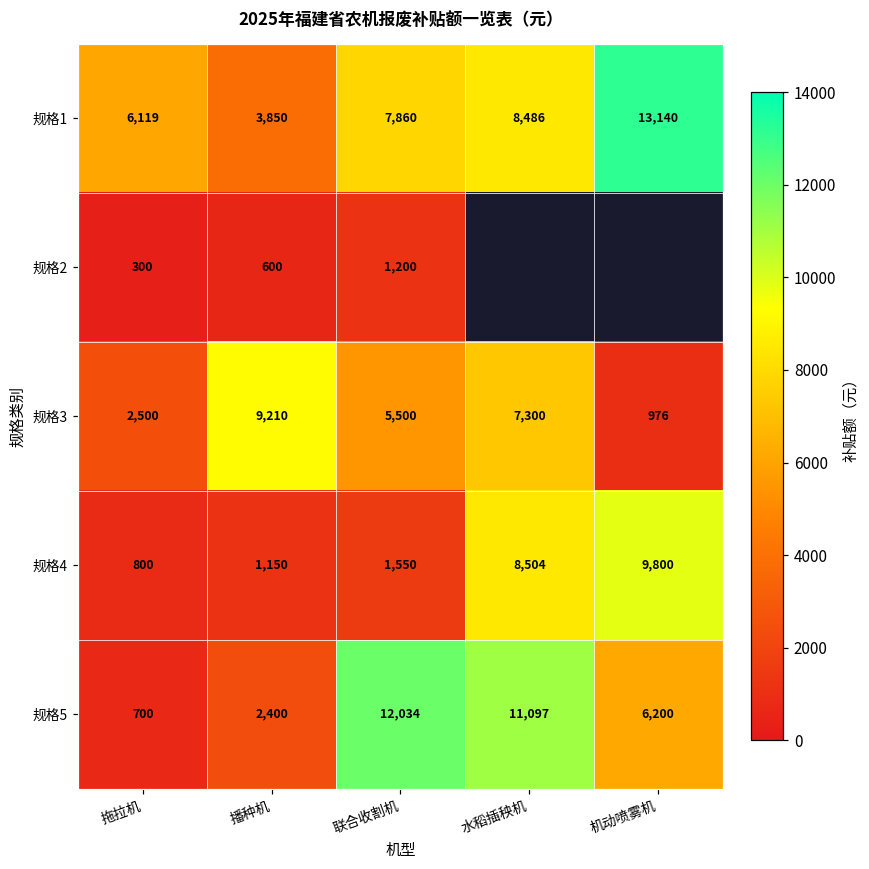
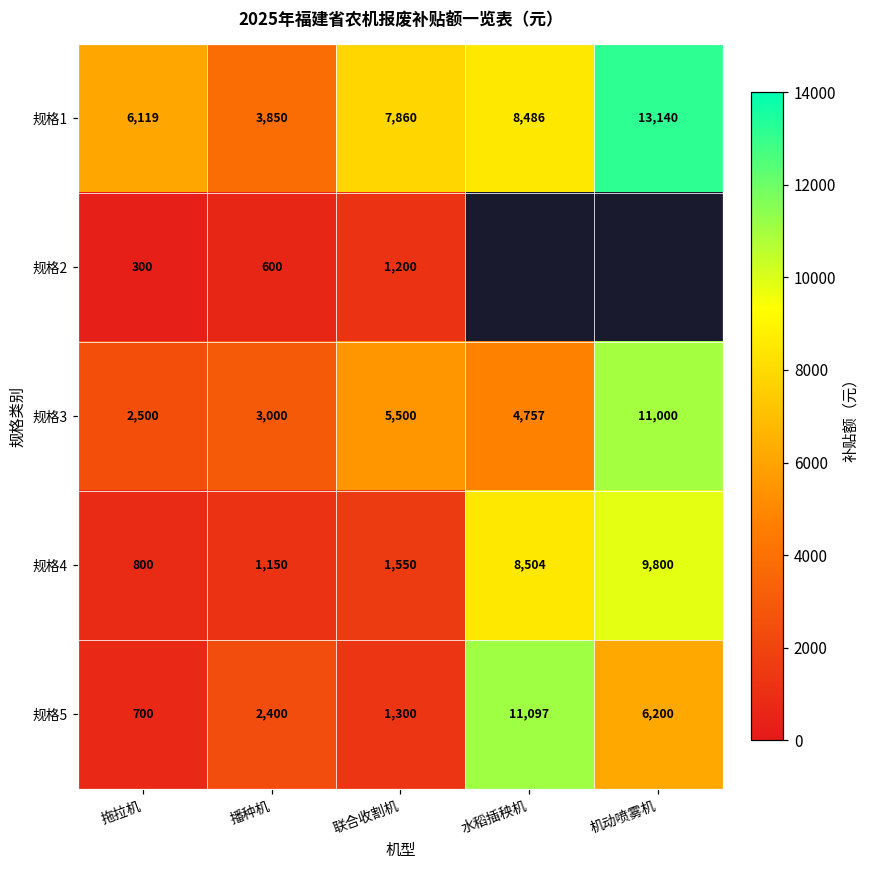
  {
    "规格1": {
      "拖拉机": "6,119",
      "播种机": "3,850",
      "联合收割机": "7,860",
      "水稻插秧机": "8,486",
      "机动喷雾机": "13,140"
    },
    "规格2": {
      "拖拉机": "300",
      "播种机": "600",
      "联合收割机": "1,200"
    },
    "规格3": {
      "拖拉机": "2,500",
-     "播种机": "9,210",
+     "播种机": "3,000",
      "联合收割机": "5,500",
-     "水稻插秧机": "7,300",
-     "机动喷雾机": "976"
+     "水稻插秧机": "4,757",
+     "机动喷雾机": "11,000"
    },
    "规格4": {
      "拖拉机": "800",
      "播种机": "1,150",
      "联合收割机": "1,550",
      "水稻插秧机": "8,504",
      "机动喷雾机": "9,800"
    },
    "规格5": {
      "拖拉机": "700",
      "播种机": "2,400",
-     "联合收割机": "12,034",
+     "联合收割机": "1,300",
      "水稻插秧机": "11,097",
      "机动喷雾机": "6,200"
    }
  }
